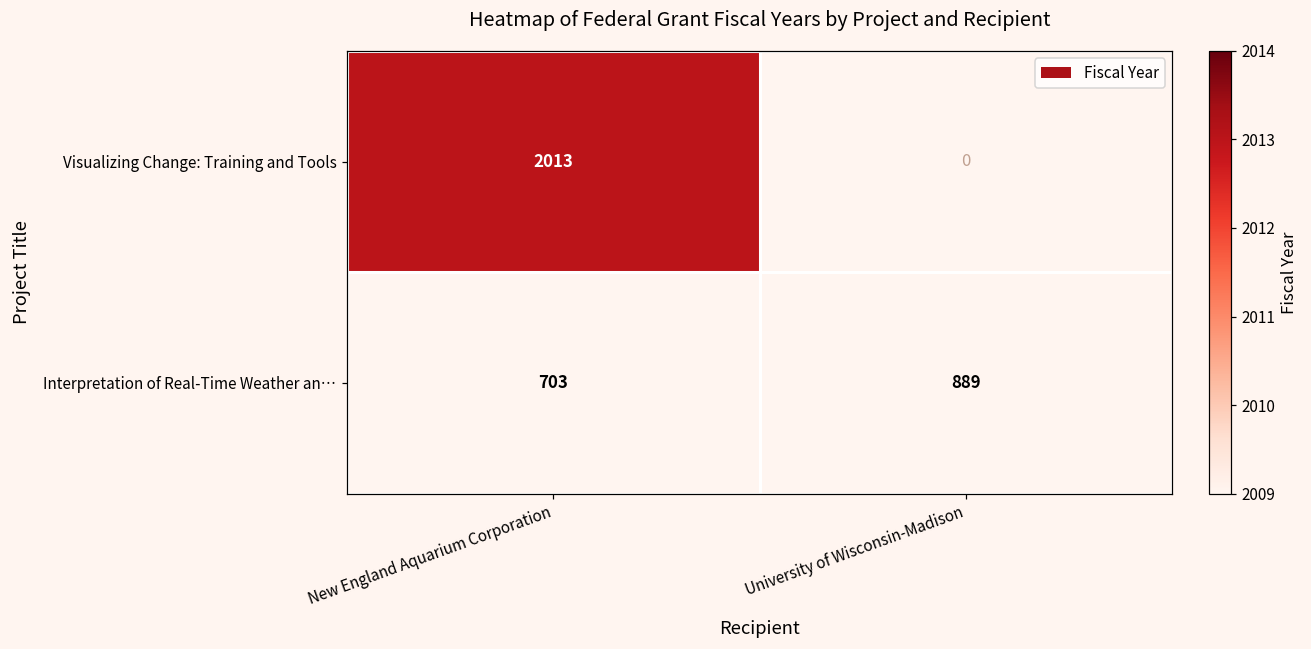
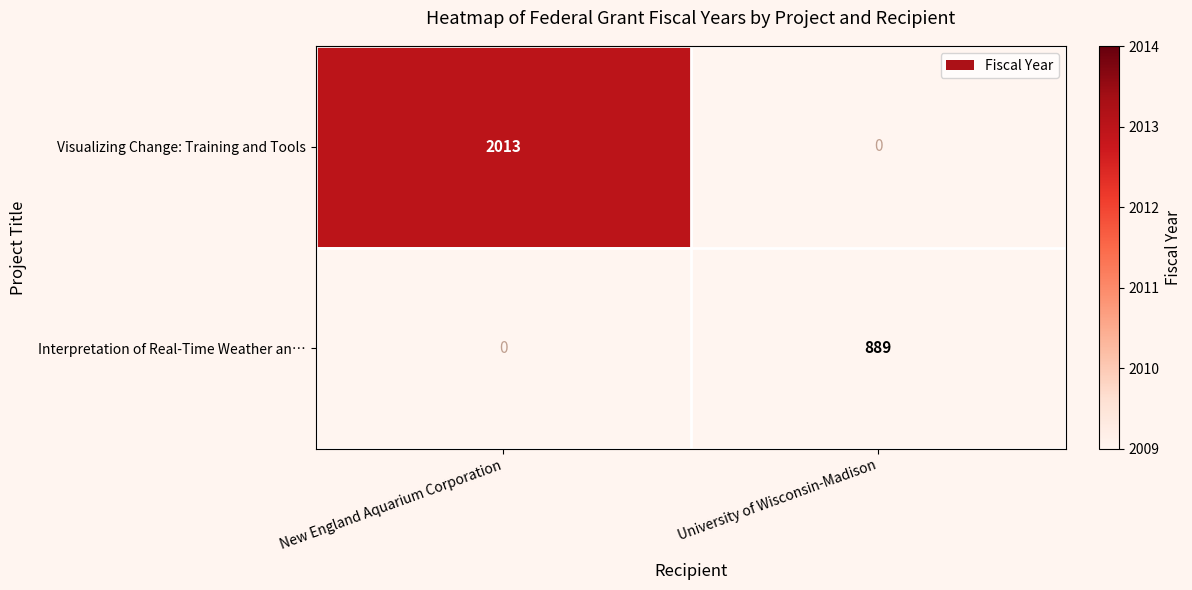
  {
    "Visualizing Change: Training and Tools": {
      "New England Aquarium Corporation": 2013,
      "University of Wisconsin-Madison": 0
    },
    "Interpretation of Real-Time Weather an…": {
-     "New England Aquarium Corporation": 703,
+     "New England Aquarium Corporation": 0,
      "University of Wisconsin-Madison": 889
    }
  }
